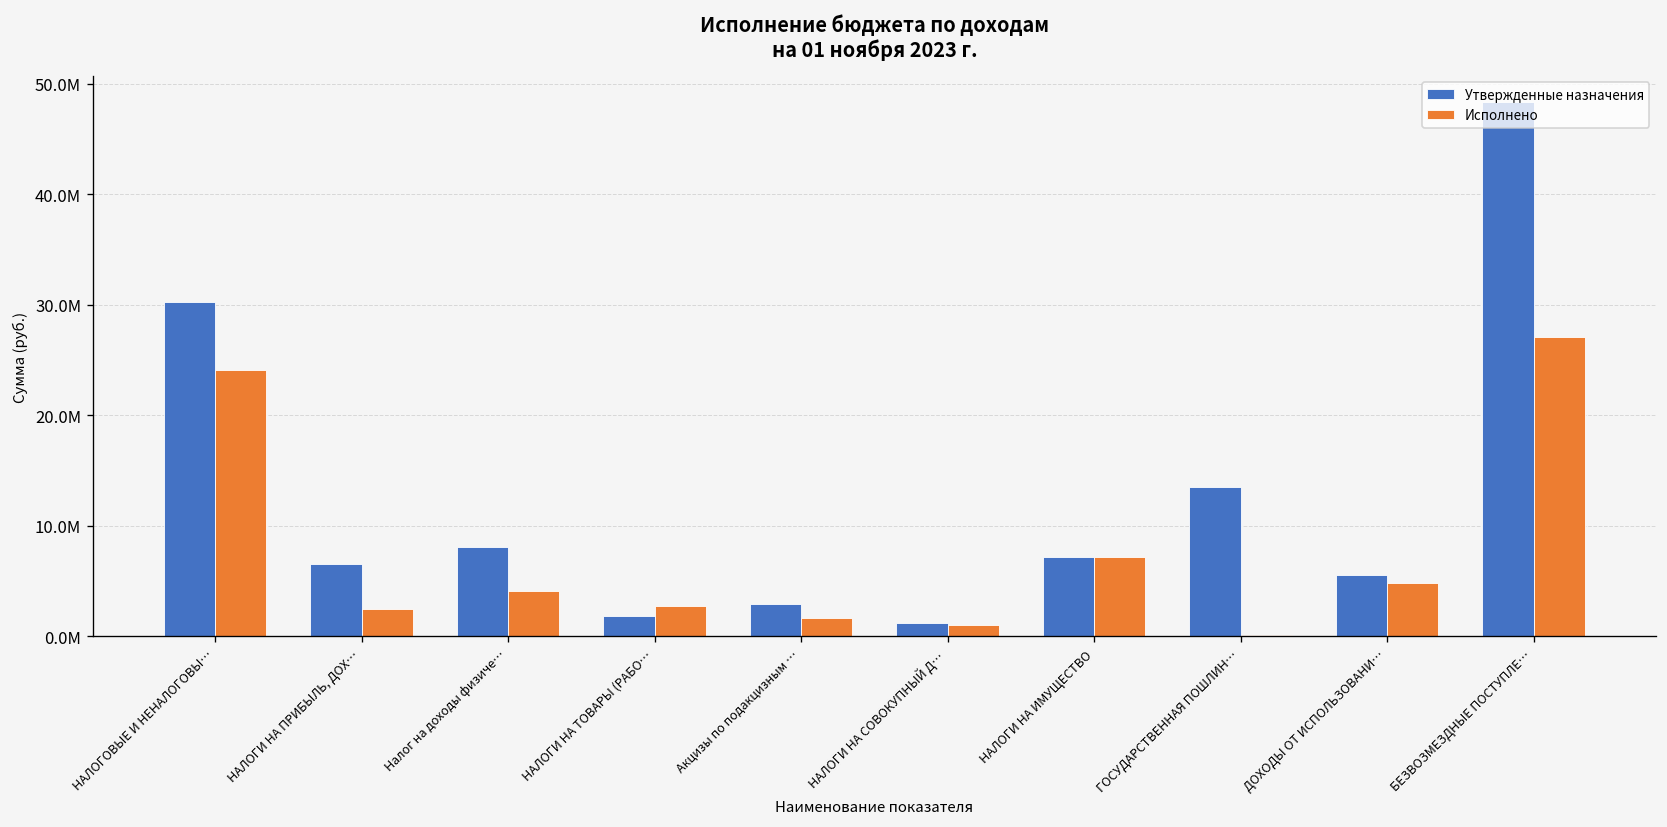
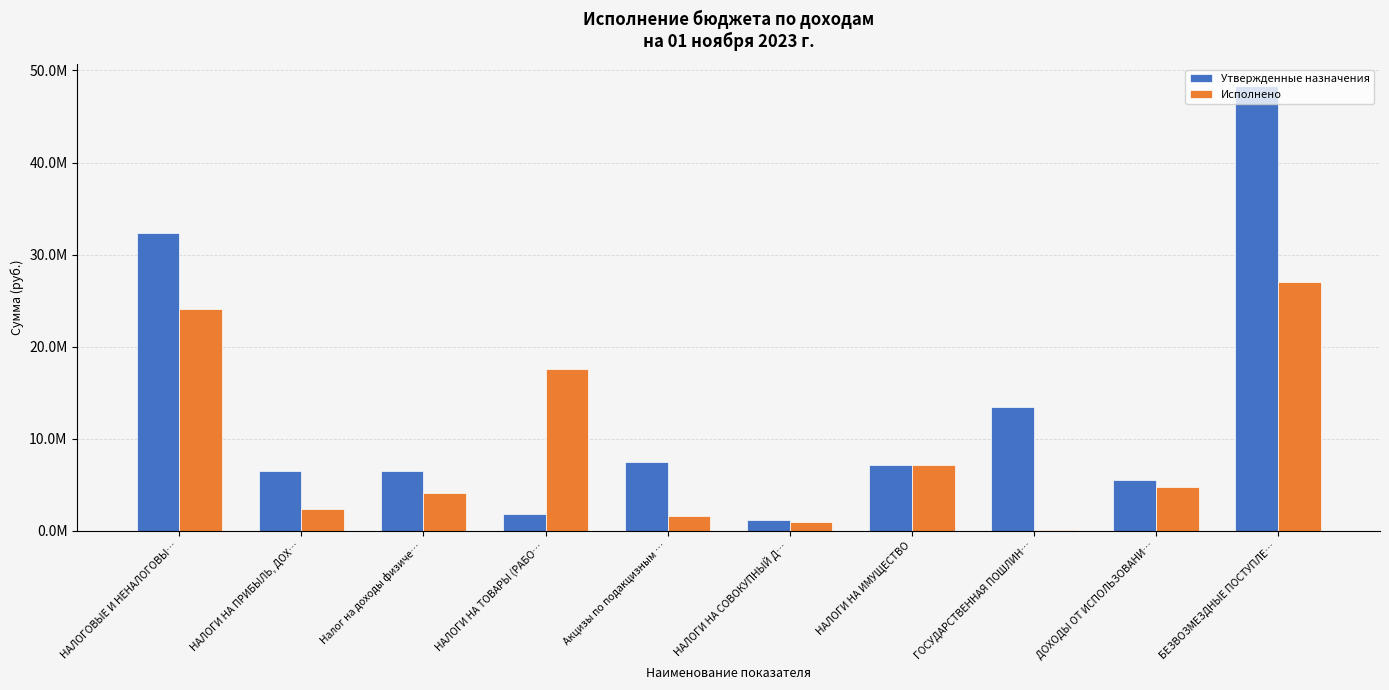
  {
    "Утвержденные назначения": {
-     "НАЛОГОВЫЕ И НЕНАЛОГОВЫ…": 30000000,
+     "НАЛОГОВЫЕ И НЕНАЛОГОВЫ…": 32000000,
      "НАЛОГИ НА ПРИБЫЛЬ, ДОХ…": 7000000,
-     "Налог на доходы физиче…": 8000000,
+     "Налог на доходы физиче…": 7000000,
      "НАЛОГИ НА ТОВАРЫ (РАБО…": 2000000,
-     "Акцизы по подакцизным …": 3000000,
+     "Акцизы по подакцизным …": 8000000,
      "НАЛОГИ НА СОВОКУПНЫЙ Д…": 1000000,
      "НАЛОГИ НА ИМУЩЕСТВО": 7000000,
      "ГОСУДАРСТВЕННАЯ ПОШЛИН…": 13000000,
      "ДОХОДЫ ОТ ИСПОЛЬЗОВАНИ…": 6000000
    },
    "Исполнено": {
      "НАЛОГОВЫЕ И НЕНАЛОГОВЫ…": 24000000,
      "НАЛОГИ НА ПРИБЫЛЬ, ДОХ…": 2000000,
      "Налог на доходы физиче…": 4000000,
-     "НАЛОГИ НА ТОВАРЫ (РАБО…": 3000000,
+     "НАЛОГИ НА ТОВАРЫ (РАБО…": 18000000,
      "Акцизы по подакцизным …": 2000000,
      "НАЛОГИ НА СОВОКУПНЫЙ Д…": 1000000,
      "НАЛОГИ НА ИМУЩЕСТВО": 7000000,
      "ДОХОДЫ ОТ ИСПОЛЬЗОВАНИ…": 5000000,
      "БЕЗВОЗМЕЗДНЫЕ ПОСТУПЛЕ…": 27000000
    }
  }
